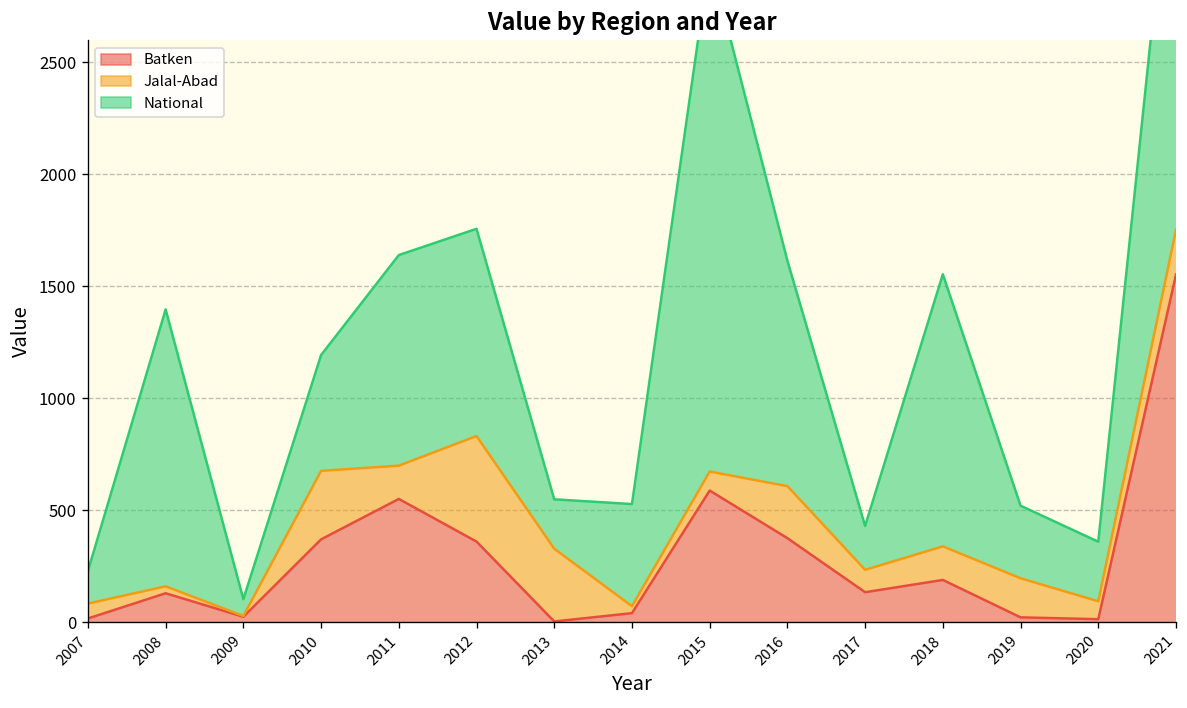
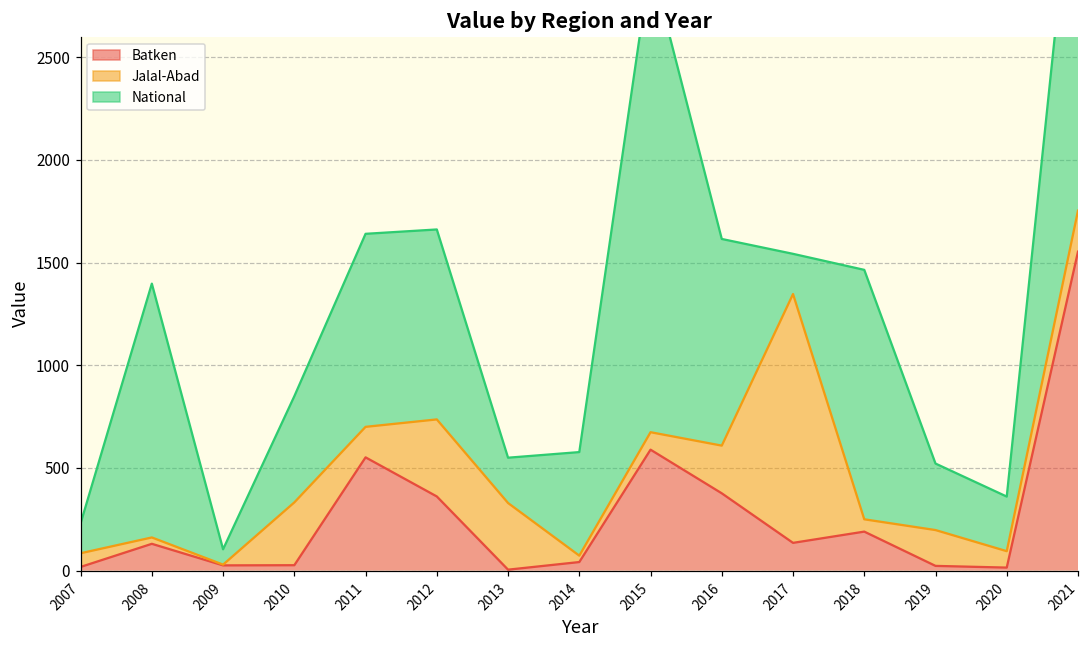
  {
    "Batken": {
      "2007": 20,
      "2008": 130,
-     "2010": 370,
+     "2010": 30,
      "2011": 550,
      "2012": 360,
      "2013": 0,
      "2014": 40,
      "2015": 590,
      "2016": 380,
      "2017": 140,
      "2018": 190,
      "2019": 20,
      "2020": 10,
      "2021": 1550
    },
    "Jalal-Abad": {
      "2007": 70,
      "2008": 30,
      "2010": 310,
      "2011": 150,
-     "2012": 470,
+     "2012": 380,
      "2013": 320,
      "2014": 30,
      "2015": 90,
      "2016": 230,
-     "2017": 100,
-     "2018": 150,
+     "2017": 1210,
+     "2018": 60,
      "2019": 170,
      "2020": 80,
      "2021": 200
    },
    "National": {
      "2007": 150,
      "2008": 1240,
      "2009": 70,
      "2010": 520,
      "2011": 940,
      "2012": 920,
      "2013": 220,
-     "2014": 460,
+     "2014": 500,
      "2016": 1010,
      "2017": 200,
      "2018": 1210,
      "2019": 320,
      "2020": 270
    }
  }
